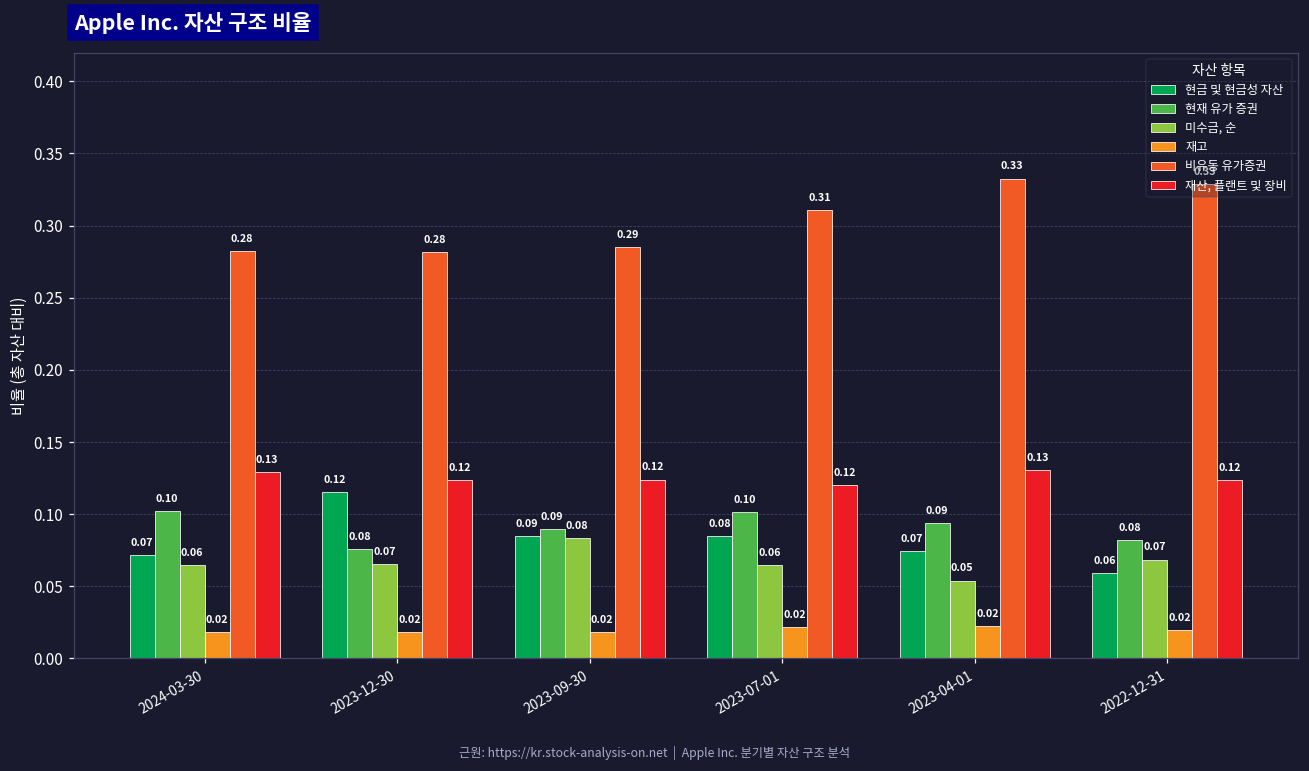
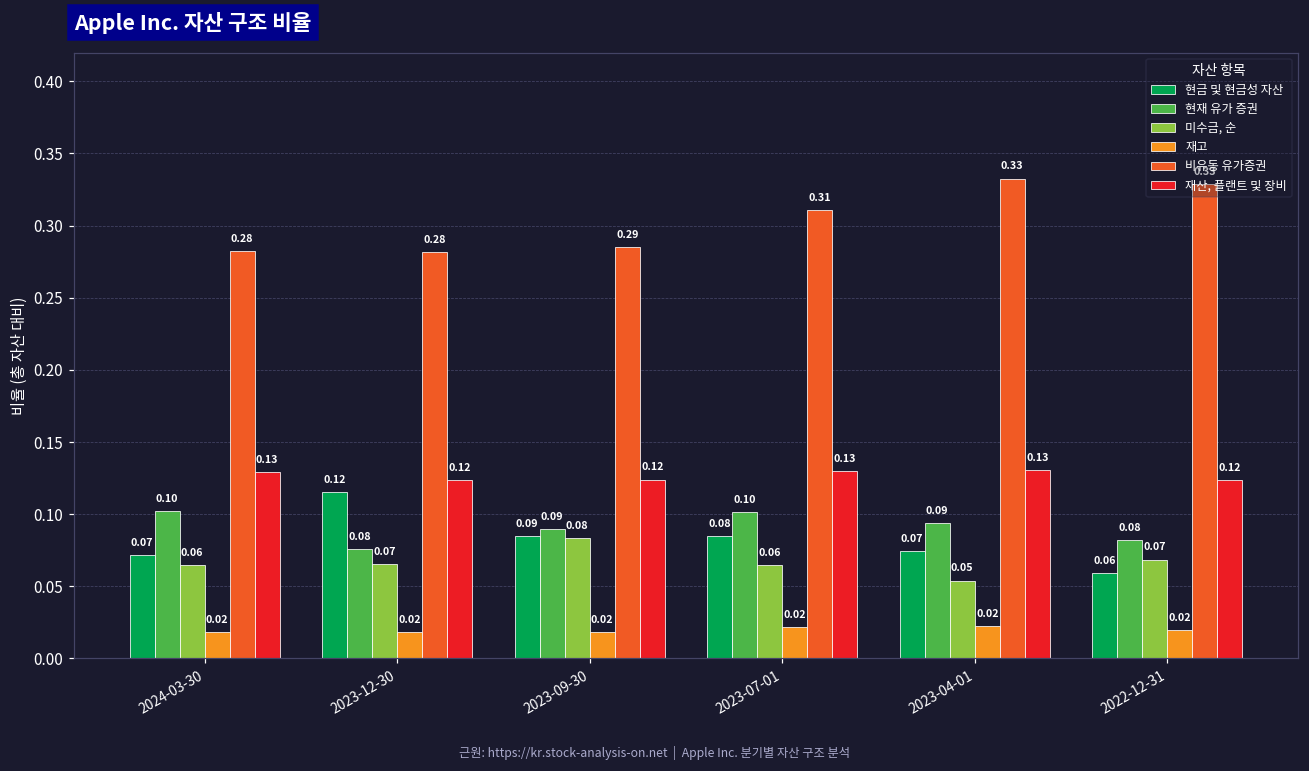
  {
    "현금 및 현금성 자산": {
      "2024-03-30": 0.07,
      "2023-12-30": 0.12,
      "2023-09-30": 0.09,
      "2023-07-01": 0.08,
      "2023-04-01": 0.07,
      "2022-12-31": 0.06
    },
    "현재 유가 증권": {
      "2024-03-30": 0.10,
      "2023-12-30": 0.08,
      "2023-09-30": 0.09,
      "2023-07-01": 0.10,
      "2023-04-01": 0.09,
      "2022-12-31": 0.08
    },
    "미수금, 순": {
      "2024-03-30": 0.06,
      "2023-12-30": 0.07,
      "2023-09-30": 0.08,
      "2023-07-01": 0.06,
      "2023-04-01": 0.05,
      "2022-12-31": 0.07
    },
    "재산, 플랜트 및 장비": {
      "2024-03-30": 0.13,
      "2023-12-30": 0.12,
      "2023-09-30": 0.12,
-     "2023-07-01": 0.12,
+     "2023-07-01": 0.13,
      "2023-04-01": 0.13,
      "2022-12-31": 0.12
    }
  }
